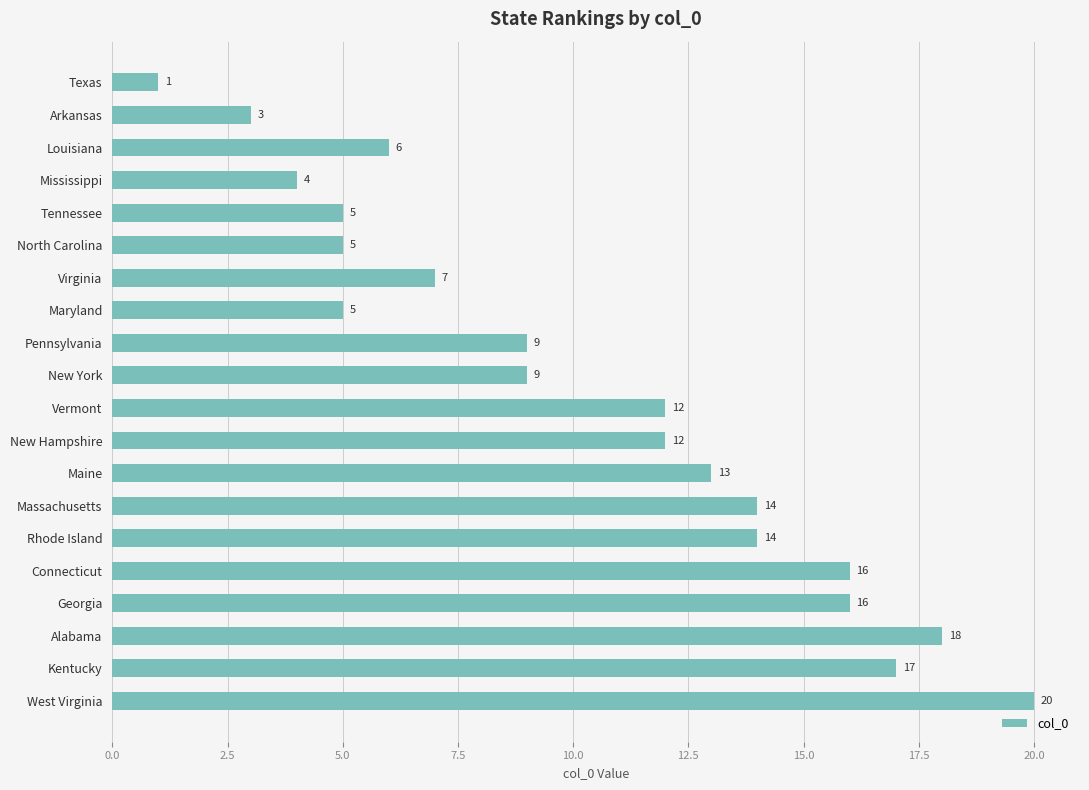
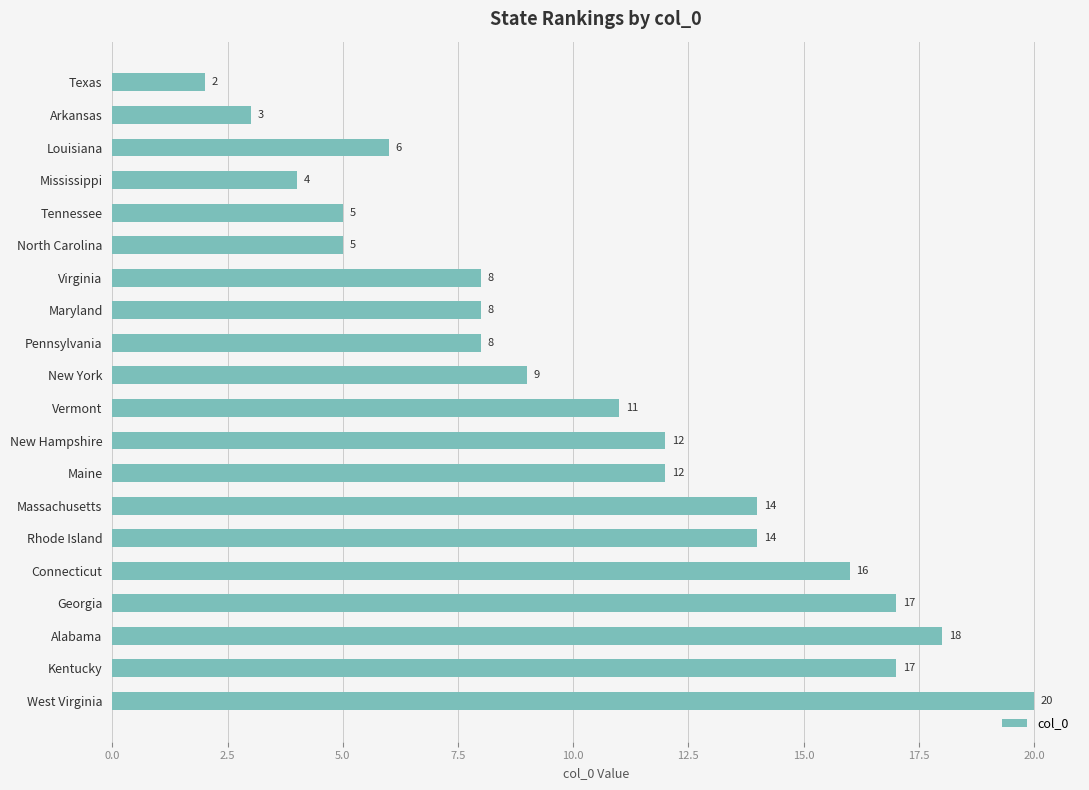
  {
-   "Texas": 1,
+   "Texas": 2,
    "Arkansas": 3,
    "Louisiana": 6,
    "Mississippi": 4,
    "Tennessee": 5,
    "North Carolina": 5,
-   "Virginia": 7,
-   "Maryland": 5,
-   "Pennsylvania": 9,
+   "Virginia": 8,
+   "Maryland": 8,
+   "Pennsylvania": 8,
    "New York": 9,
-   "Vermont": 12,
+   "Vermont": 11,
    "New Hampshire": 12,
-   "Maine": 13,
+   "Maine": 12,
    "Massachusetts": 14,
    "Rhode Island": 14,
    "Connecticut": 16,
-   "Georgia": 16,
+   "Georgia": 17,
    "Alabama": 18,
    "Kentucky": 17,
    "West Virginia": 20
  }
